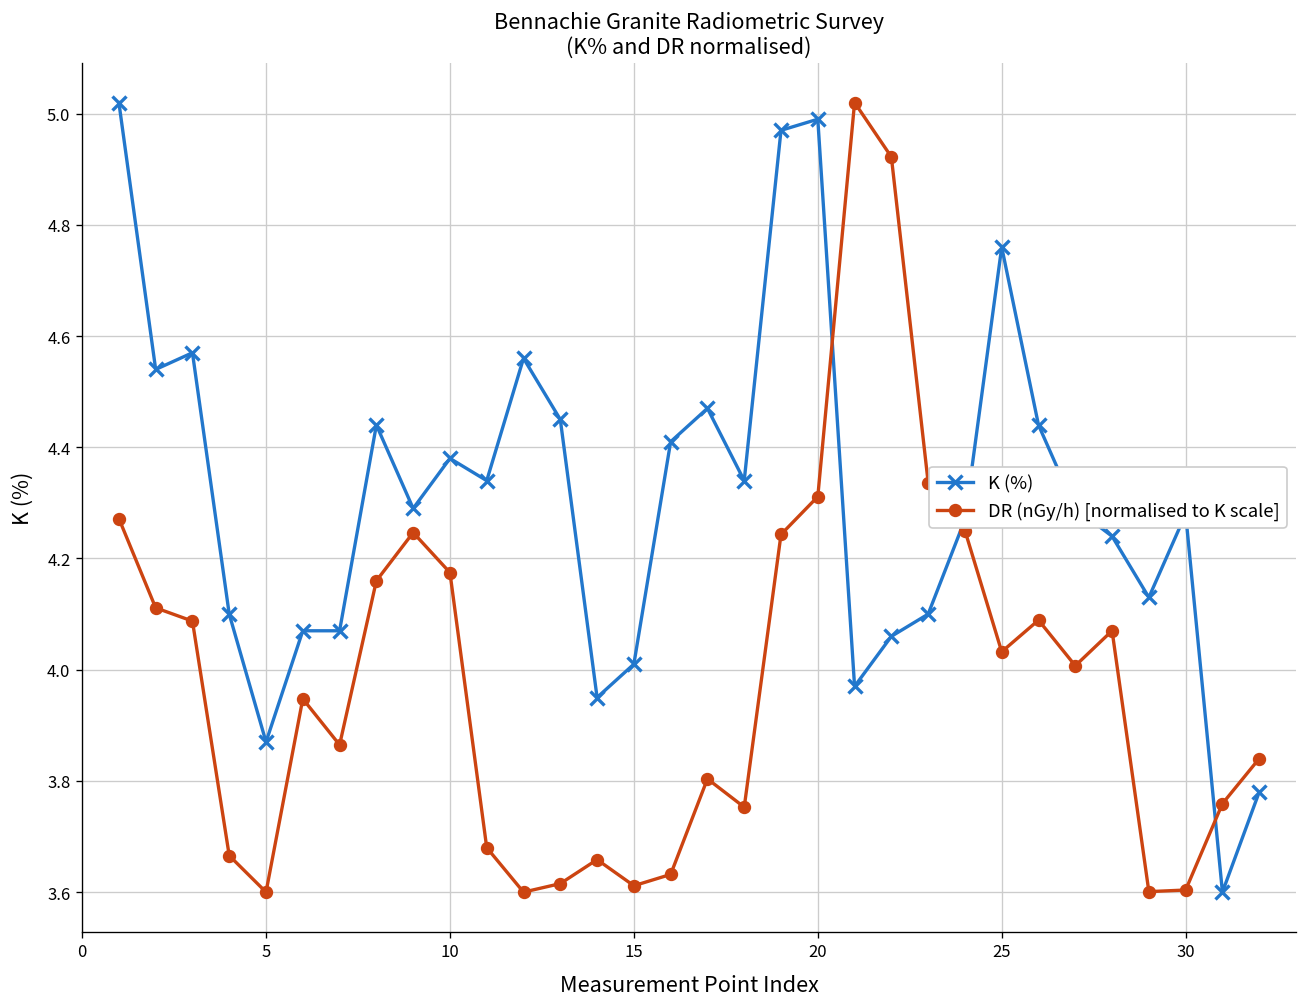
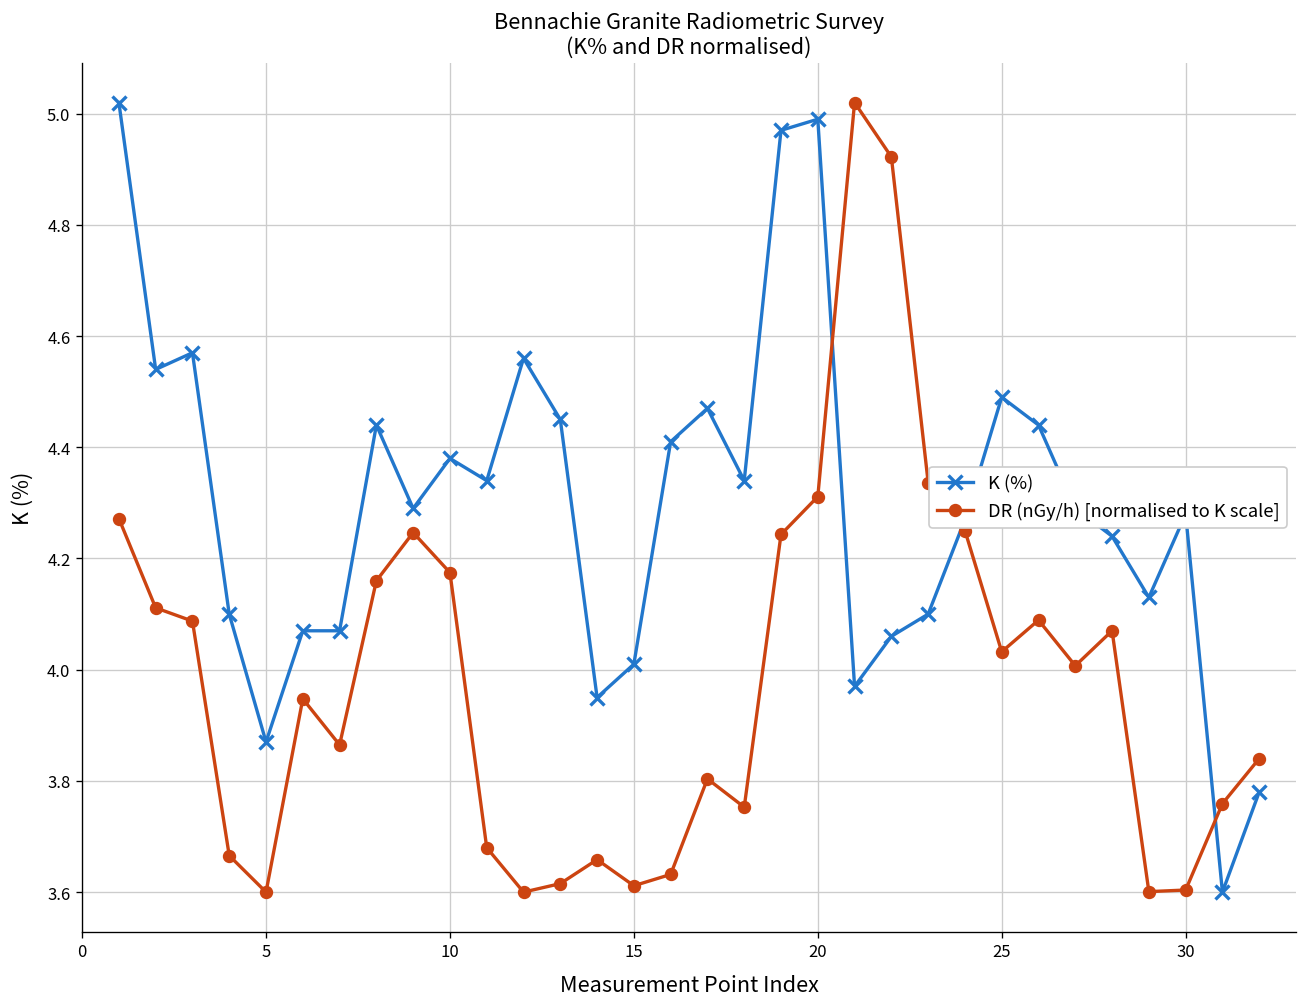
  {
    "K (%)": {
      "5": 3.87,
      "10": 4.38,
      "15": 4.01,
      "20": 4.99,
-     "25": 4.76
+     "25": 4.49
    },
    "DR (nGy/h) [normalised to K scale]": {
      "5": 3.60,
      "10": 4.17,
      "15": 3.61,
      "20": 4.31,
      "25": 4.03,
      "30": 3.60
    }
  }
